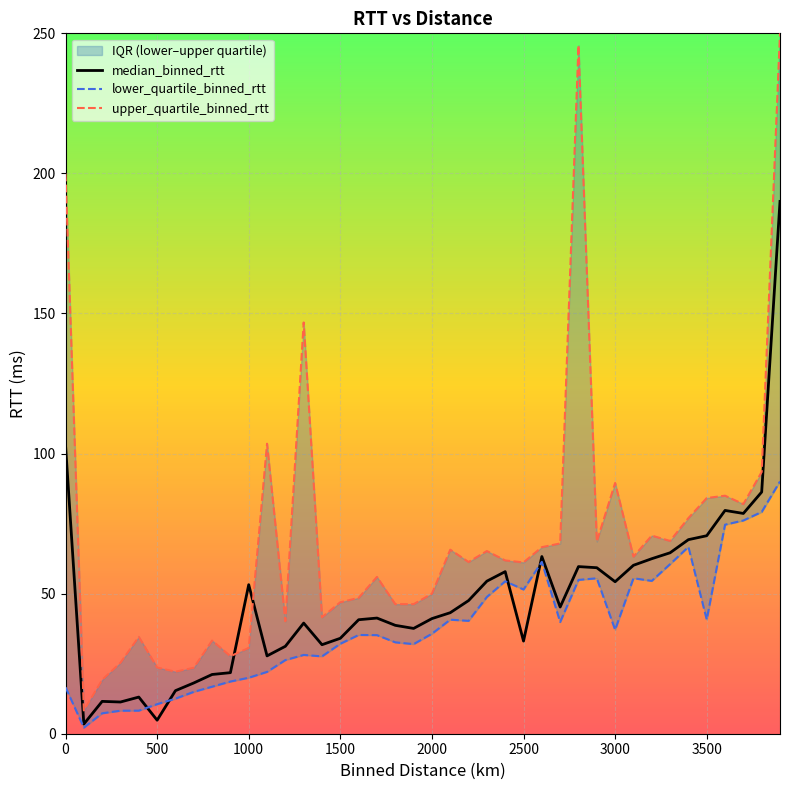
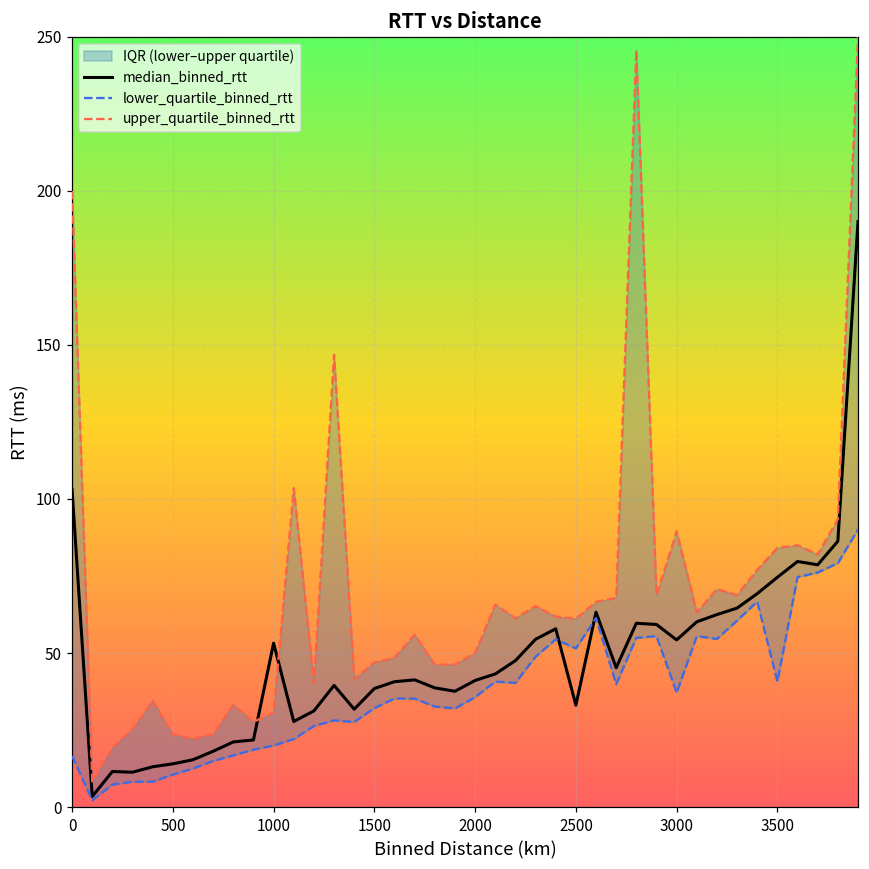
  {
    "median_binned_rtt": {
      "0": 103,
-     "500": 5,
+     "500": 14,
      "1000": 53,
-     "1500": 34,
+     "1500": 38,
      "2000": 41,
      "2500": 33,
      "3000": 54,
-     "3500": 71
+     "3500": 75
    }
  }
